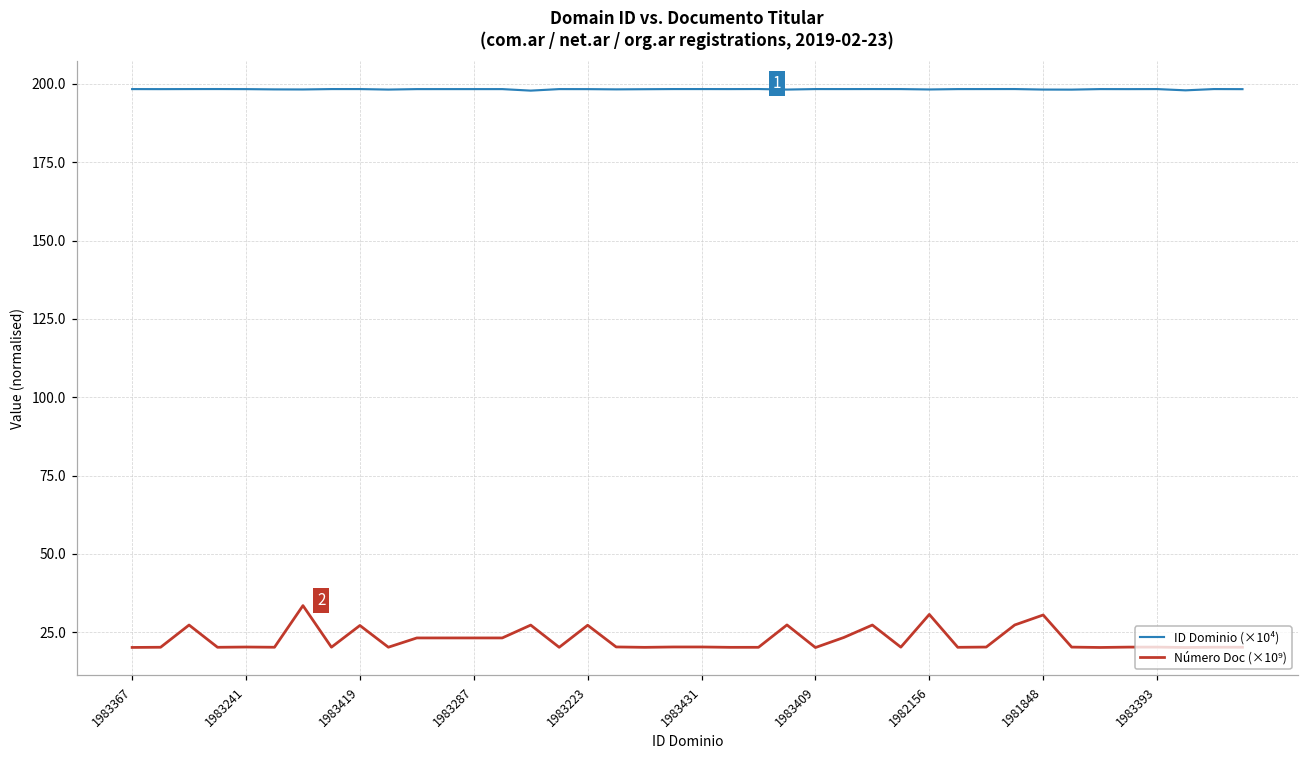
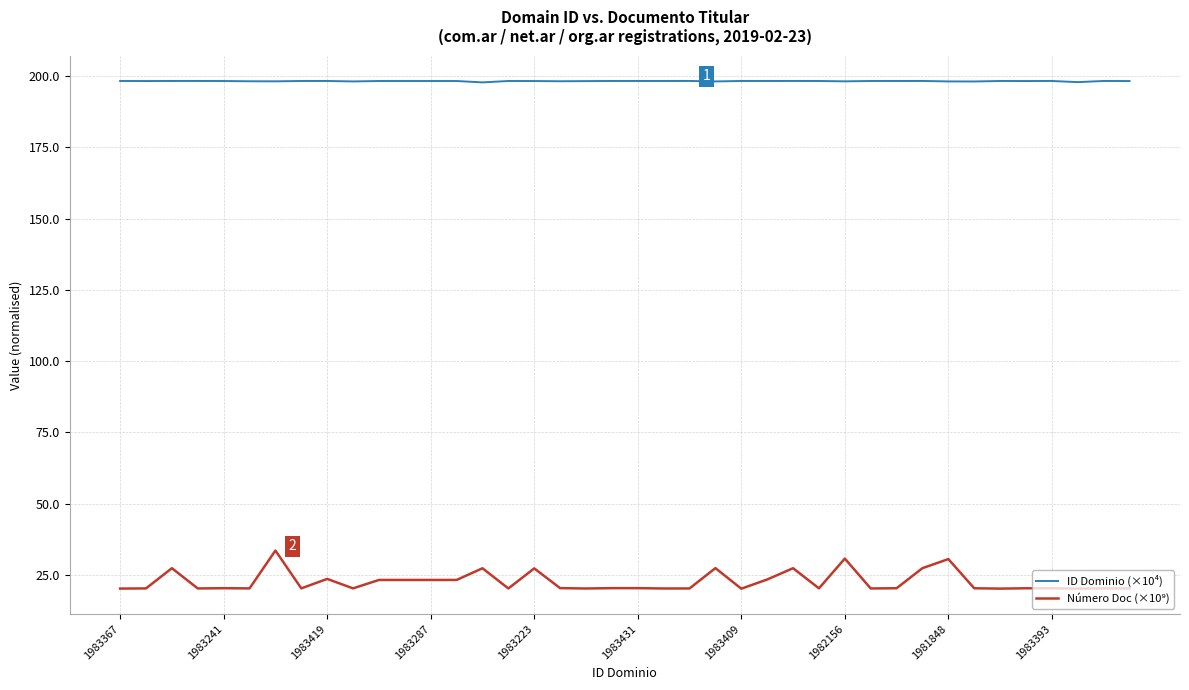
  {
    "ID Dominio (×10⁴)": {
      "1983367": 198,
      "1983241": 198,
      "1983419": 198,
      "1983287": 198,
      "1983223": 198,
      "1983431": 198,
      "1983409": 198,
      "1982156": 198,
      "1981848": 198,
      "1983393": 198
    },
    "Número Doc (×10⁹)": {
      "1983367": 20,
      "1983241": 20,
-     "1983419": 27,
+     "1983419": 24,
      "1983287": 23,
      "1983223": 27,
      "1983431": 20,
      "1983409": 20,
      "1982156": 31,
      "1981848": 31
    }
  }
